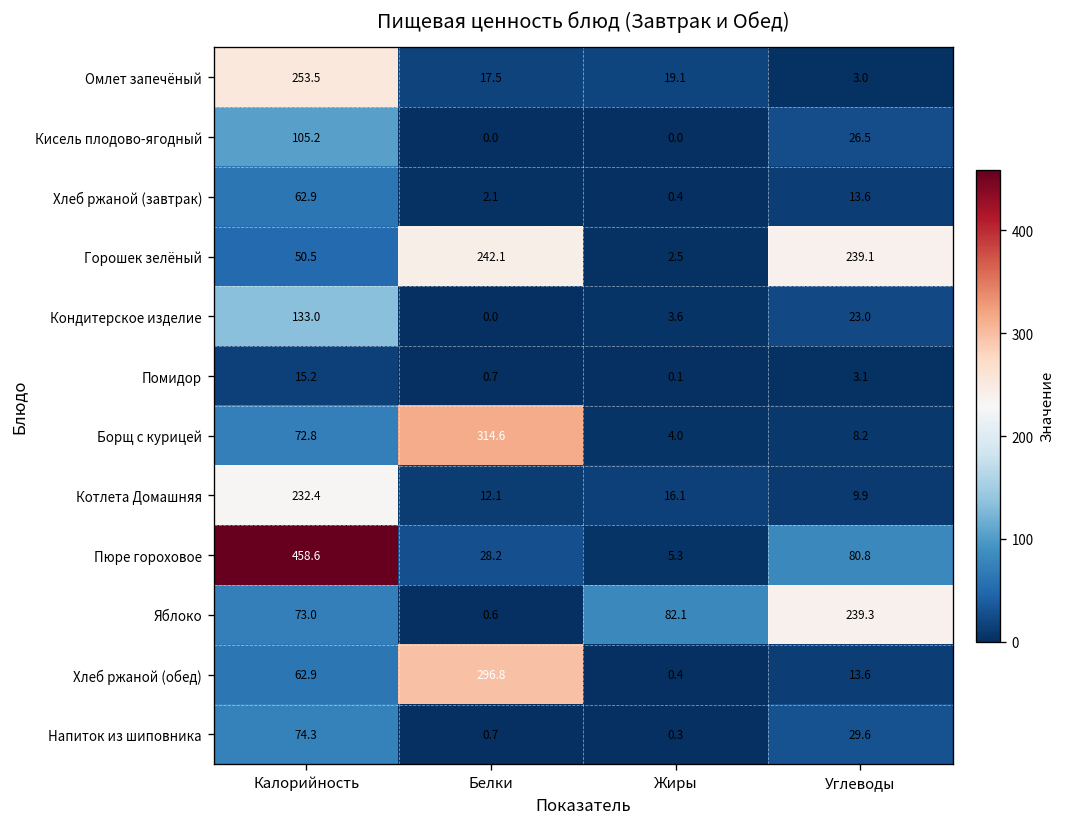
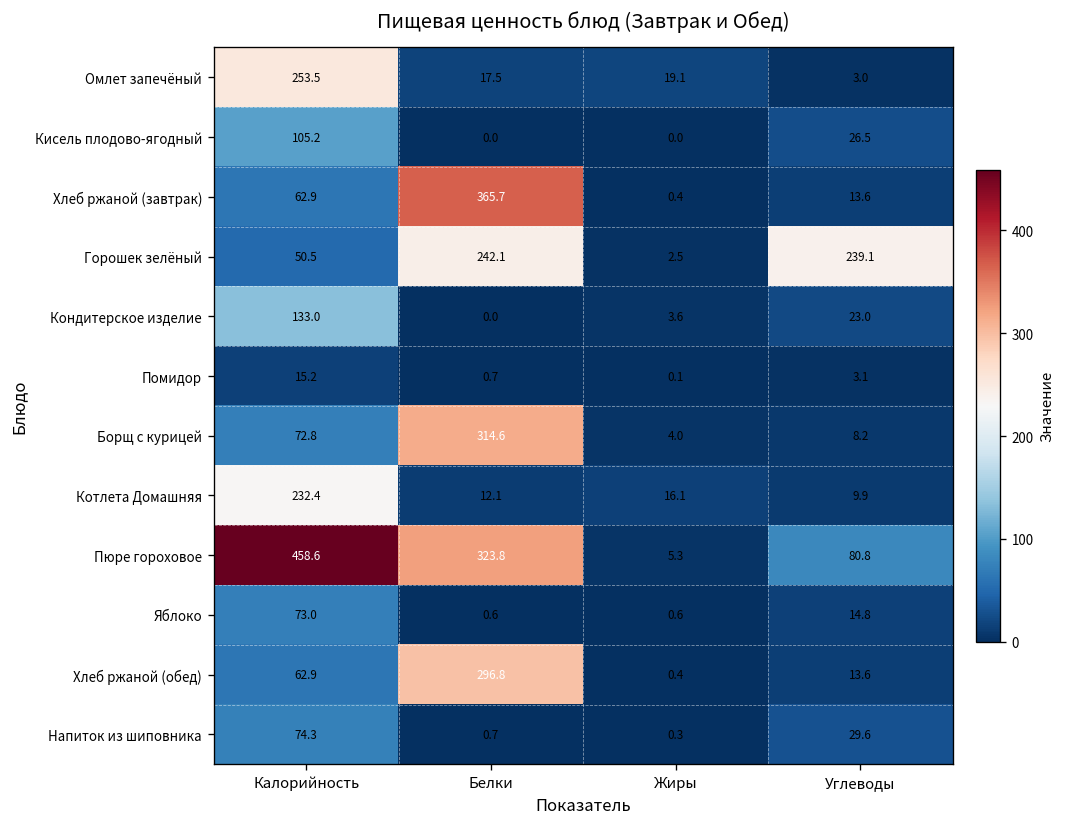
  {
    "Омлет запечёный": {
      "Калорийность": 253.5,
      "Белки": 17.5,
      "Жиры": 19.1,
      "Углеводы": 3.0
    },
    "Кисель плодово-ягодный": {
      "Калорийность": 105.2,
      "Белки": 0.0,
      "Жиры": 0.0,
      "Углеводы": 26.5
    },
    "Хлеб ржаной (завтрак)": {
      "Калорийность": 62.9,
-     "Белки": 2.1,
+     "Белки": 365.7,
      "Жиры": 0.4,
      "Углеводы": 13.6
    },
    "Горошек зелёный": {
      "Калорийность": 50.5,
      "Белки": 242.1,
      "Жиры": 2.5,
      "Углеводы": 239.1
    },
    "Кондитерское изделие": {
      "Калорийность": 133.0,
      "Белки": 0.0,
      "Жиры": 3.6,
      "Углеводы": 23.0
    },
    "Помидор": {
      "Калорийность": 15.2,
      "Белки": 0.7,
      "Жиры": 0.1,
      "Углеводы": 3.1
    },
    "Борщ с курицей": {
      "Калорийность": 72.8,
      "Белки": 314.6,
      "Жиры": 4.0,
      "Углеводы": 8.2
    },
    "Котлета Домашняя": {
      "Калорийность": 232.4,
      "Белки": 12.1,
      "Жиры": 16.1,
      "Углеводы": 9.9
    },
    "Пюре гороховое": {
      "Калорийность": 458.6,
-     "Белки": 28.2,
+     "Белки": 323.8,
      "Жиры": 5.3,
      "Углеводы": 80.8
    },
    "Яблоко": {
      "Калорийность": 73.0,
      "Белки": 0.6,
-     "Жиры": 82.1,
-     "Углеводы": 239.3
+     "Жиры": 0.6,
+     "Углеводы": 14.8
    },
    "Хлеб ржаной (обед)": {
      "Калорийность": 62.9,
      "Белки": 296.8,
      "Жиры": 0.4,
      "Углеводы": 13.6
    },
    "Напиток из шиповника": {
      "Калорийность": 74.3,
      "Белки": 0.7,
      "Жиры": 0.3,
      "Углеводы": 29.6
    }
  }
